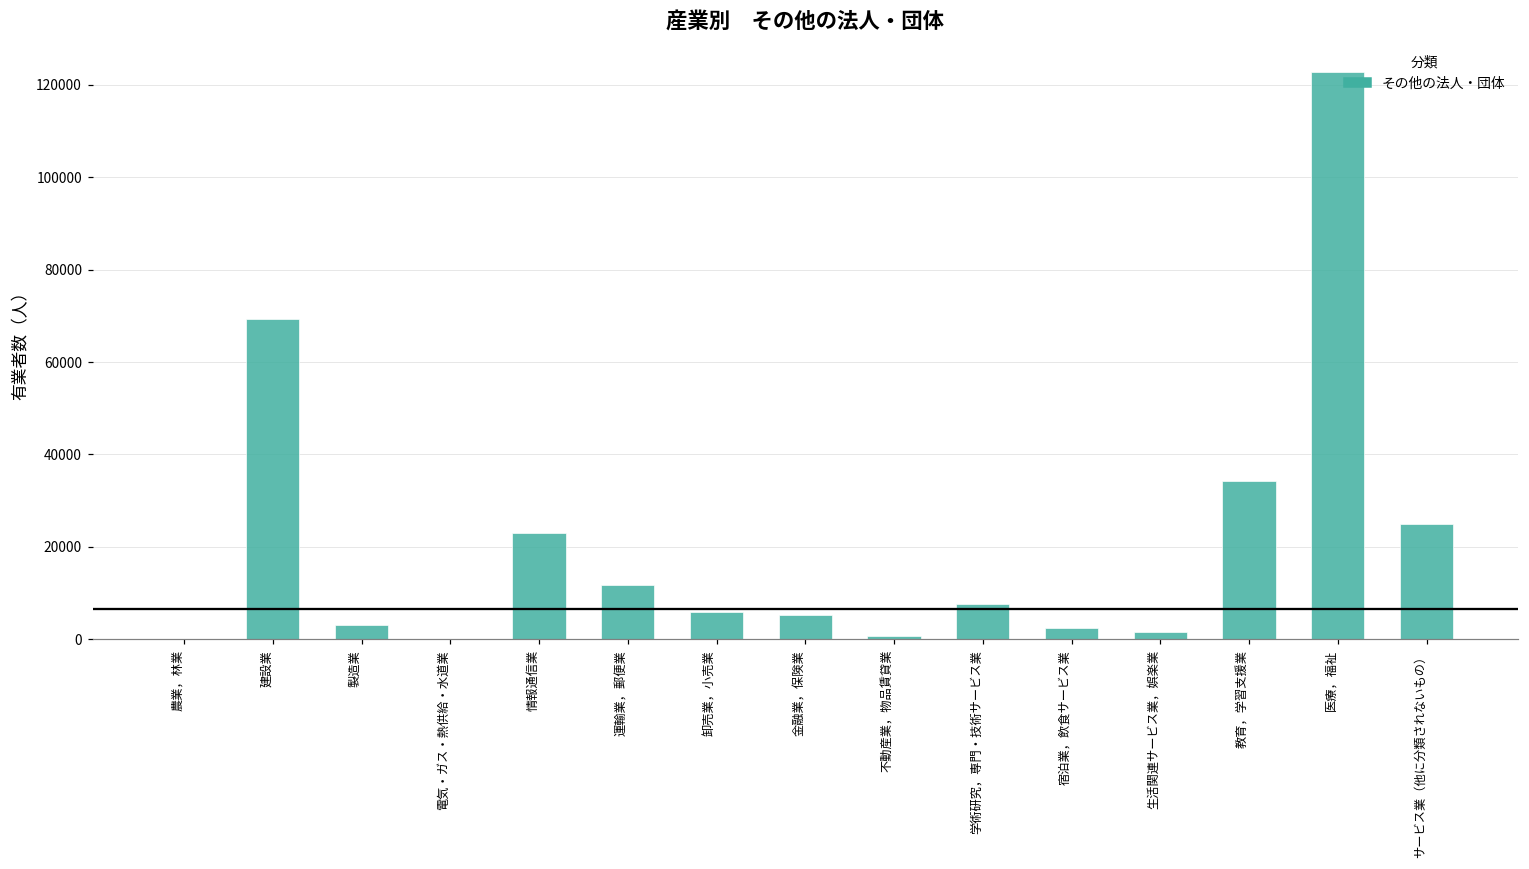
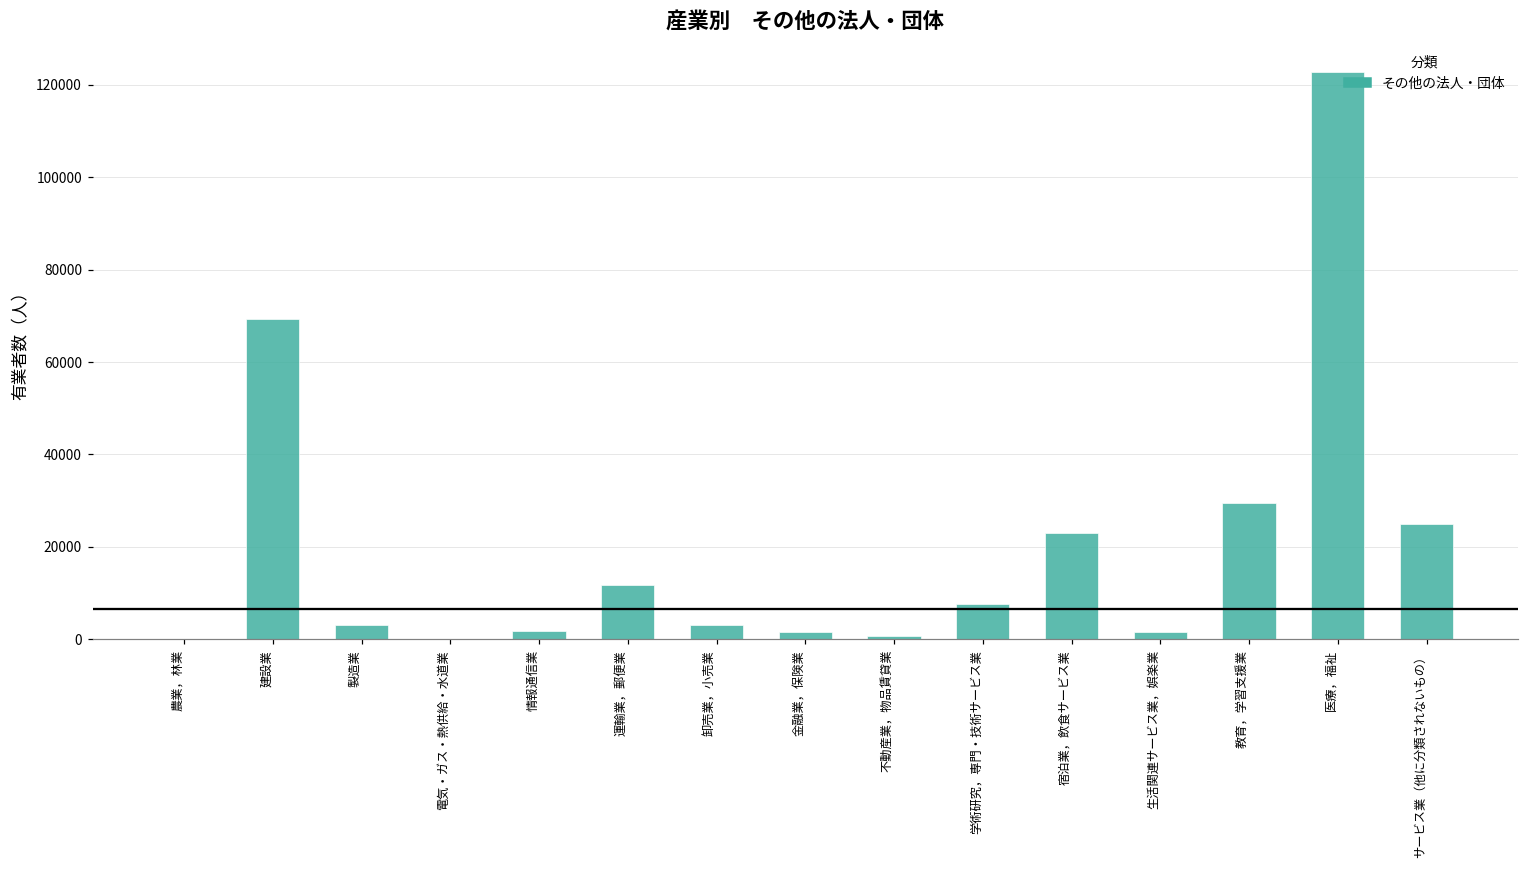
  {
    "農業，林業": 0,
    "建設業": 69000,
    "製造業": 3000,
    "電気・ガス・熱供給・水道業": 0,
-   "情報通信業": 23000,
+   "情報通信業": 2000,
    "運輸業，郵便業": 12000,
-   "卸売業，小売業": 6000,
-   "金融業，保険業": 5000,
+   "卸売業，小売業": 3000,
+   "金融業，保険業": 2000,
    "不動産業，物品賃貸業": 1000,
    "学術研究，専門・技術サービス業": 8000,
-   "宿泊業，飲食サービス業": 2000,
+   "宿泊業，飲食サービス業": 23000,
    "生活関連サービス業，娯楽業": 1000,
-   "教育，学習支援業": 34000,
+   "教育，学習支援業": 29000,
    "医療，福祉": 123000,
    "サービス業（他に分類されないもの）": 25000
  }
